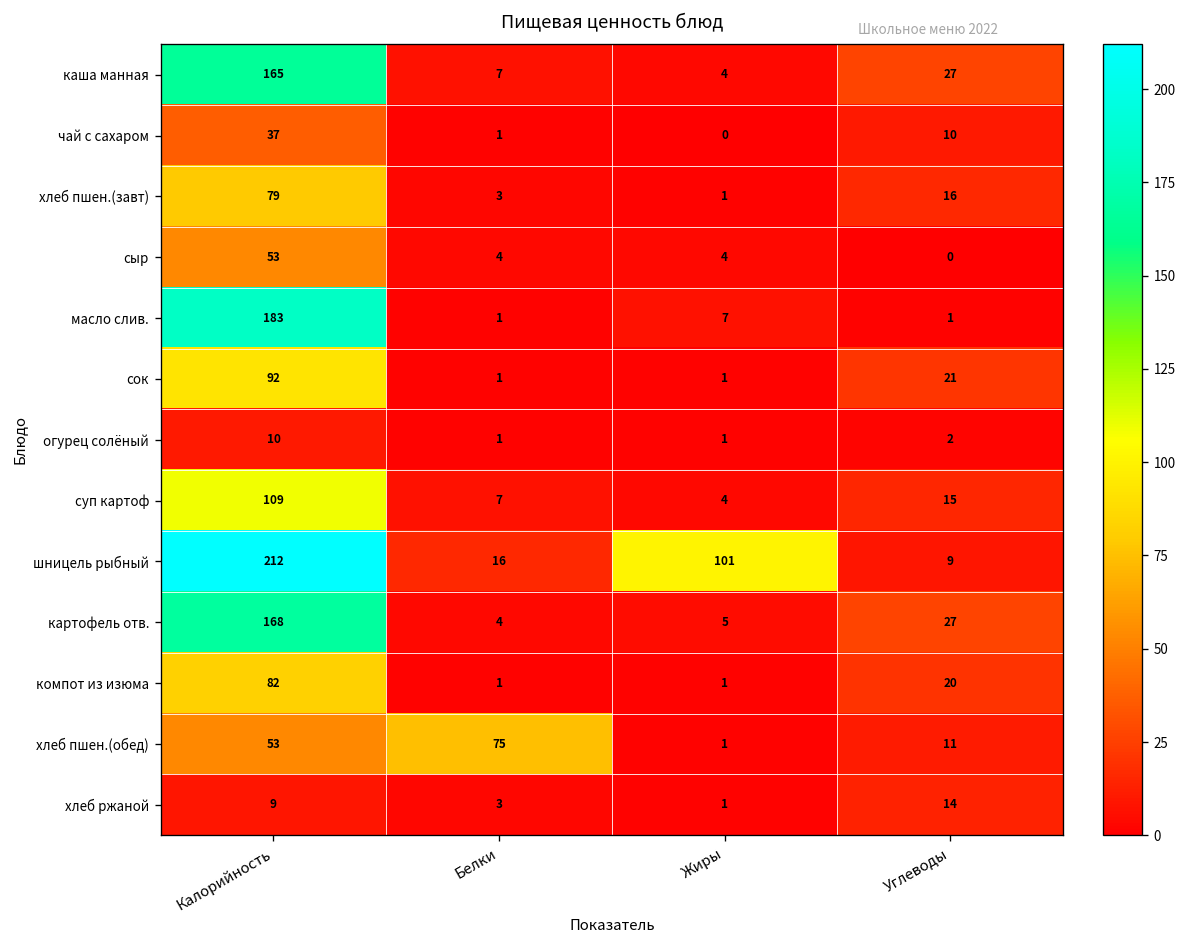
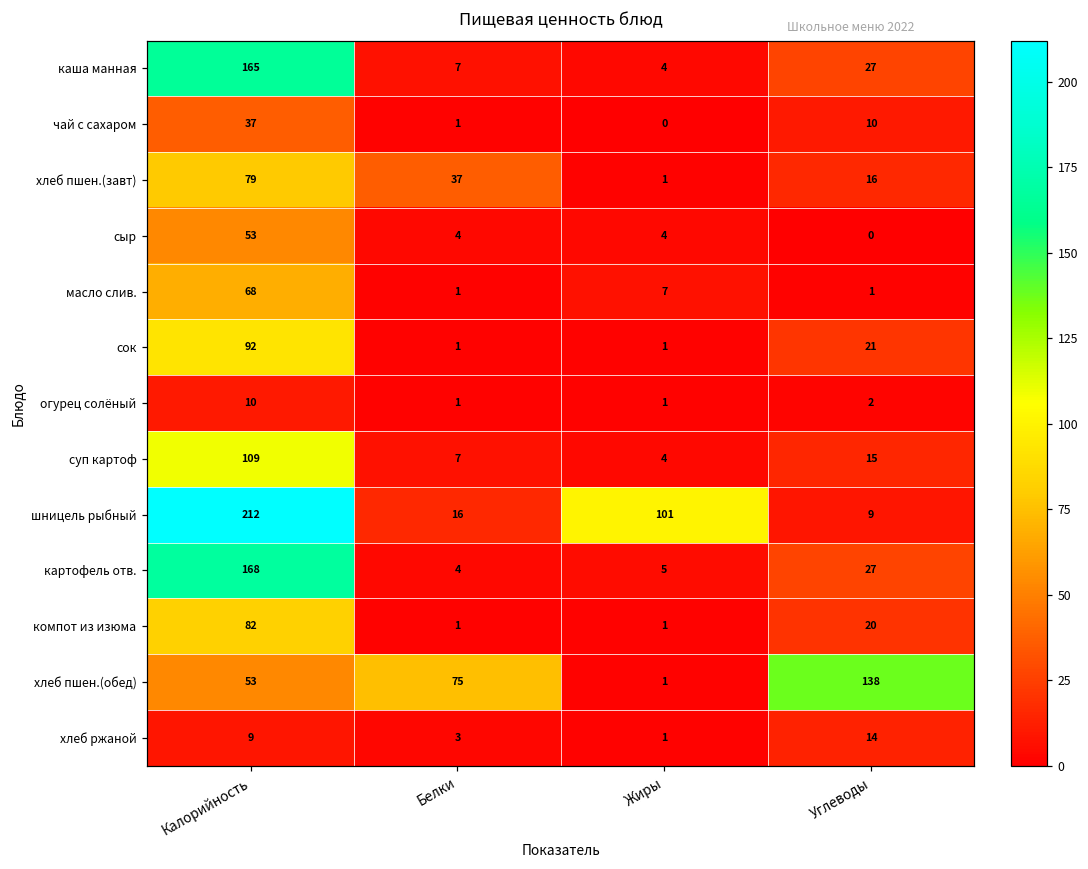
  {
    "каша манная": {
      "Калорийность": 165,
      "Белки": 7,
      "Жиры": 4,
      "Углеводы": 27
    },
    "чай с сахаром": {
      "Калорийность": 37,
      "Белки": 1,
      "Жиры": 0,
      "Углеводы": 10
    },
    "хлеб пшен.(завт)": {
      "Калорийность": 79,
-     "Белки": 3,
+     "Белки": 37,
      "Жиры": 1,
      "Углеводы": 16
    },
    "сыр": {
      "Калорийность": 53,
      "Белки": 4,
      "Жиры": 4,
      "Углеводы": 0
    },
    "масло слив.": {
-     "Калорийность": 183,
+     "Калорийность": 68,
      "Белки": 1,
      "Жиры": 7,
      "Углеводы": 1
    },
    "сок": {
      "Калорийность": 92,
      "Белки": 1,
      "Жиры": 1,
      "Углеводы": 21
    },
    "огурец солёный": {
      "Калорийность": 10,
      "Белки": 1,
      "Жиры": 1,
      "Углеводы": 2
    },
    "суп картоф": {
      "Калорийность": 109,
      "Белки": 7,
      "Жиры": 4,
      "Углеводы": 15
    },
    "шницель рыбный": {
      "Калорийность": 212,
      "Белки": 16,
      "Жиры": 101,
      "Углеводы": 9
    },
    "картофель отв.": {
      "Калорийность": 168,
      "Белки": 4,
      "Жиры": 5,
      "Углеводы": 27
    },
    "компот из изюма": {
      "Калорийность": 82,
      "Белки": 1,
      "Жиры": 1,
      "Углеводы": 20
    },
    "хлеб пшен.(обед)": {
      "Калорийность": 53,
      "Белки": 75,
      "Жиры": 1,
-     "Углеводы": 11
+     "Углеводы": 138
    },
    "хлеб ржаной": {
      "Калорийность": 9,
      "Белки": 3,
      "Жиры": 1,
      "Углеводы": 14
    }
  }
